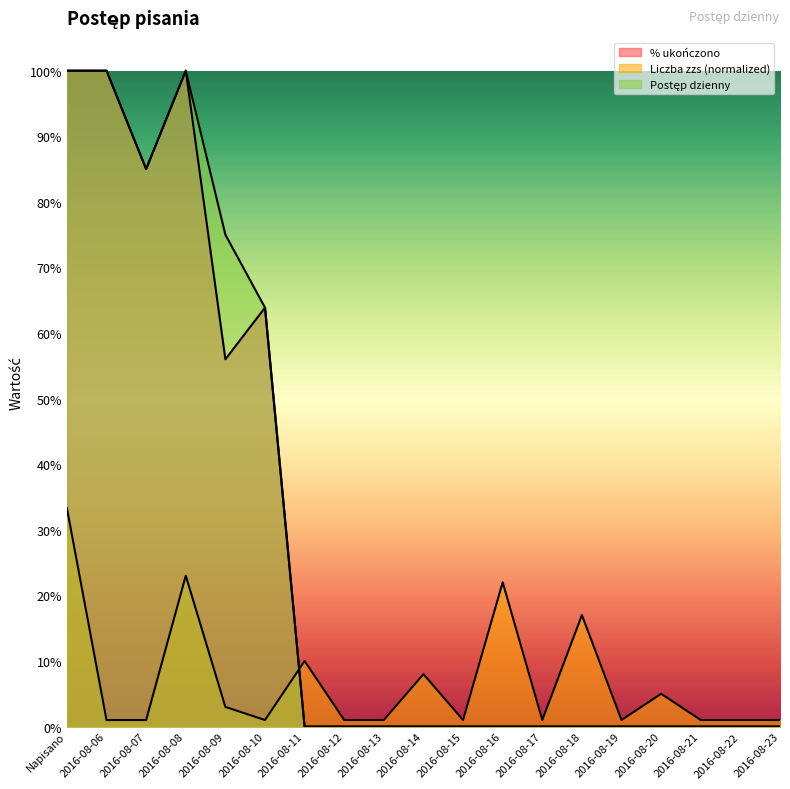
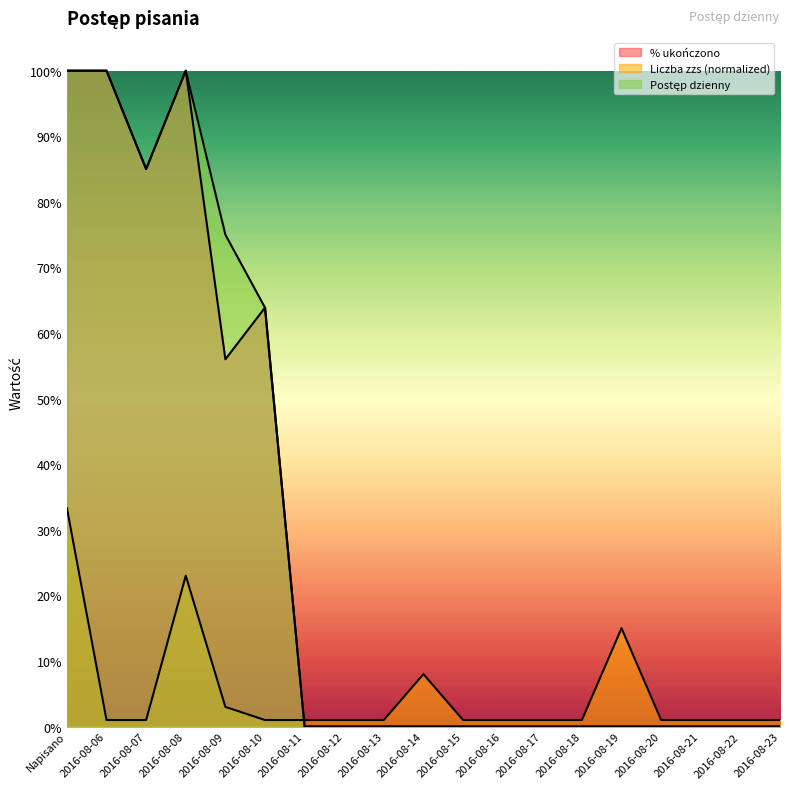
  {
    "% ukończono": {
      "2016-08-09": "56%"
    },
    "Liczba zzs (normalized)": {
      "Napisano": "33%",
      "2016-08-06": "1%",
      "2016-08-07": "1%",
      "2016-08-08": "23%",
      "2016-08-09": "3%",
      "2016-08-10": "1%",
-     "2016-08-11": "10%",
+     "2016-08-11": "1%",
      "2016-08-12": "1%",
      "2016-08-13": "1%",
      "2016-08-14": "8%",
      "2016-08-15": "1%",
-     "2016-08-16": "22%",
+     "2016-08-16": "1%",
      "2016-08-17": "1%",
-     "2016-08-18": "17%",
-     "2016-08-19": "1%",
-     "2016-08-20": "5%",
+     "2016-08-18": "1%",
+     "2016-08-19": "15%",
+     "2016-08-20": "1%",
      "2016-08-21": "1%",
      "2016-08-22": "1%",
      "2016-08-23": "1%"
    },
    "Postęp dzienny": {
      "2016-08-09": "75%"
    }
  }
